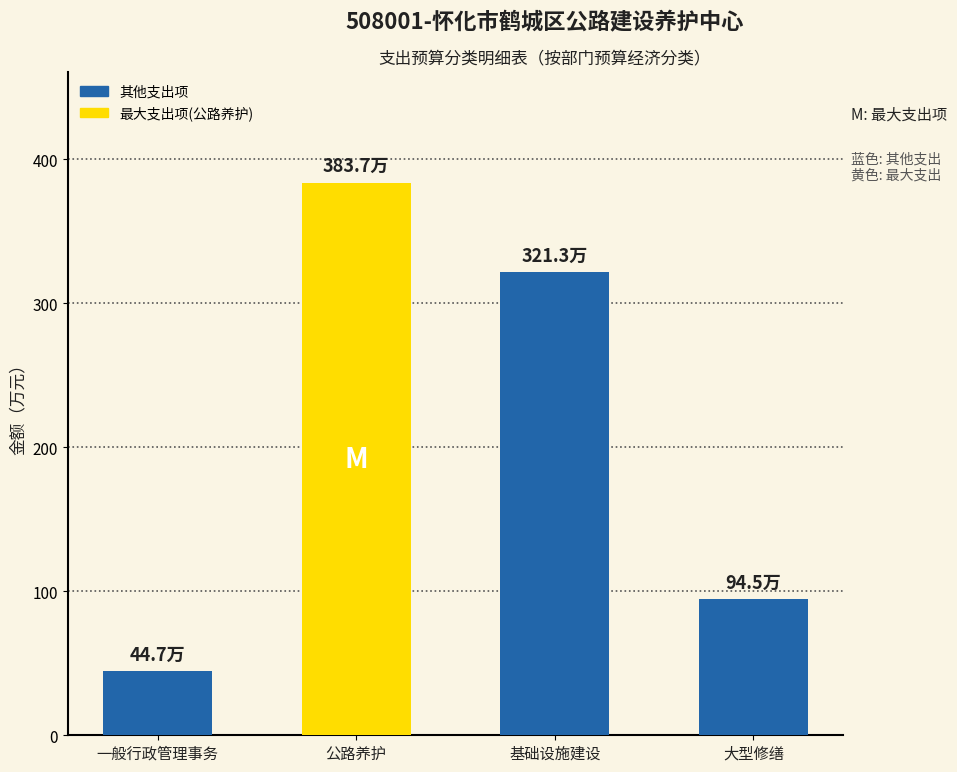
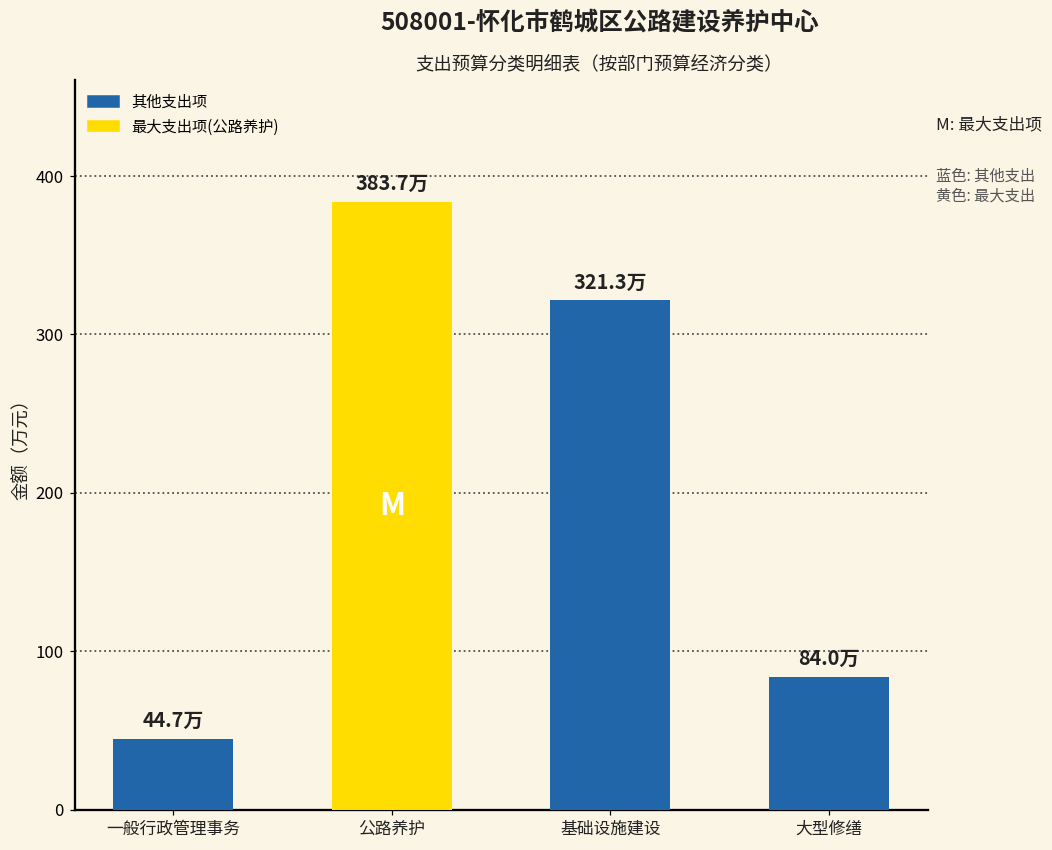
  {
    "一般行政管理事务": "44.7万",
    "公路养护": "383.7万",
    "基础设施建设": "321.3万",
-   "大型修缮": "94.5万"
+   "大型修缮": "84.0万"
  }
